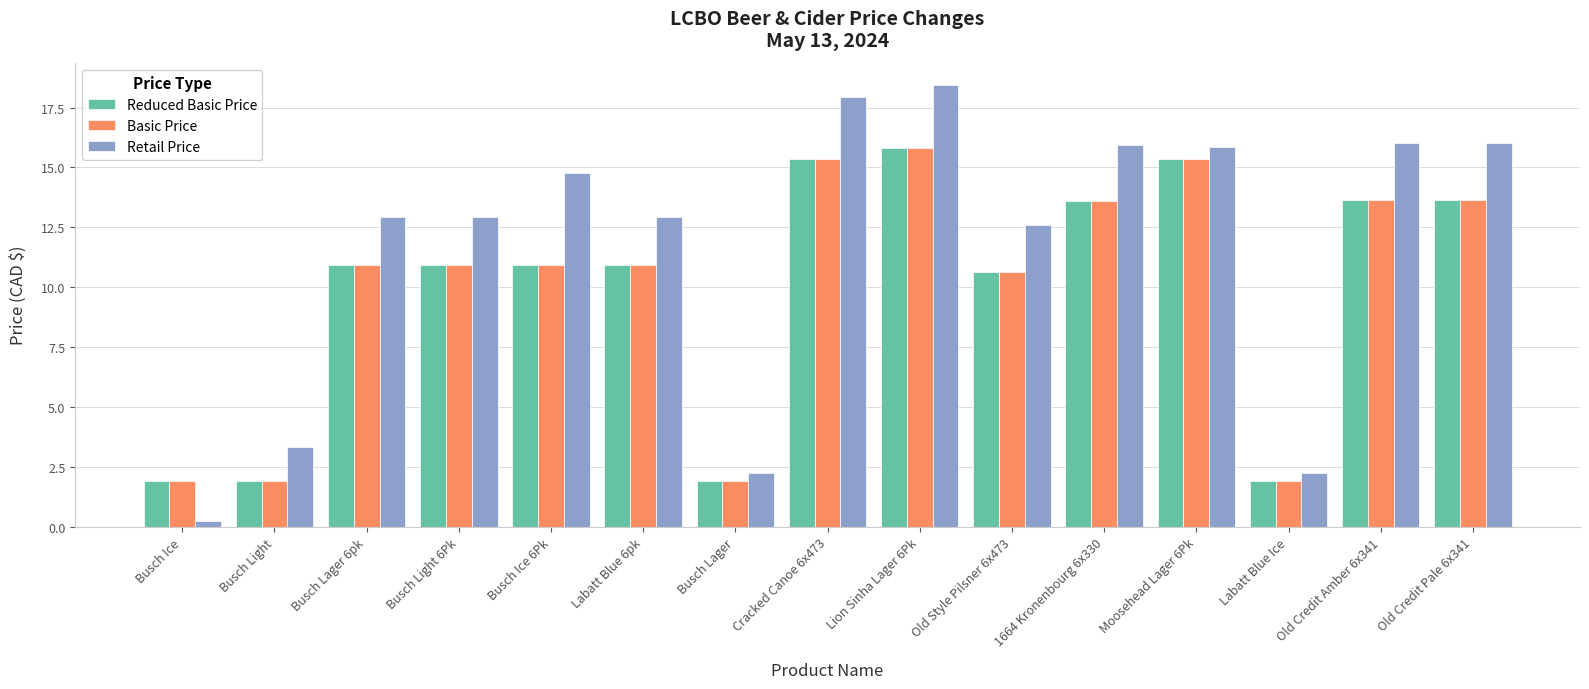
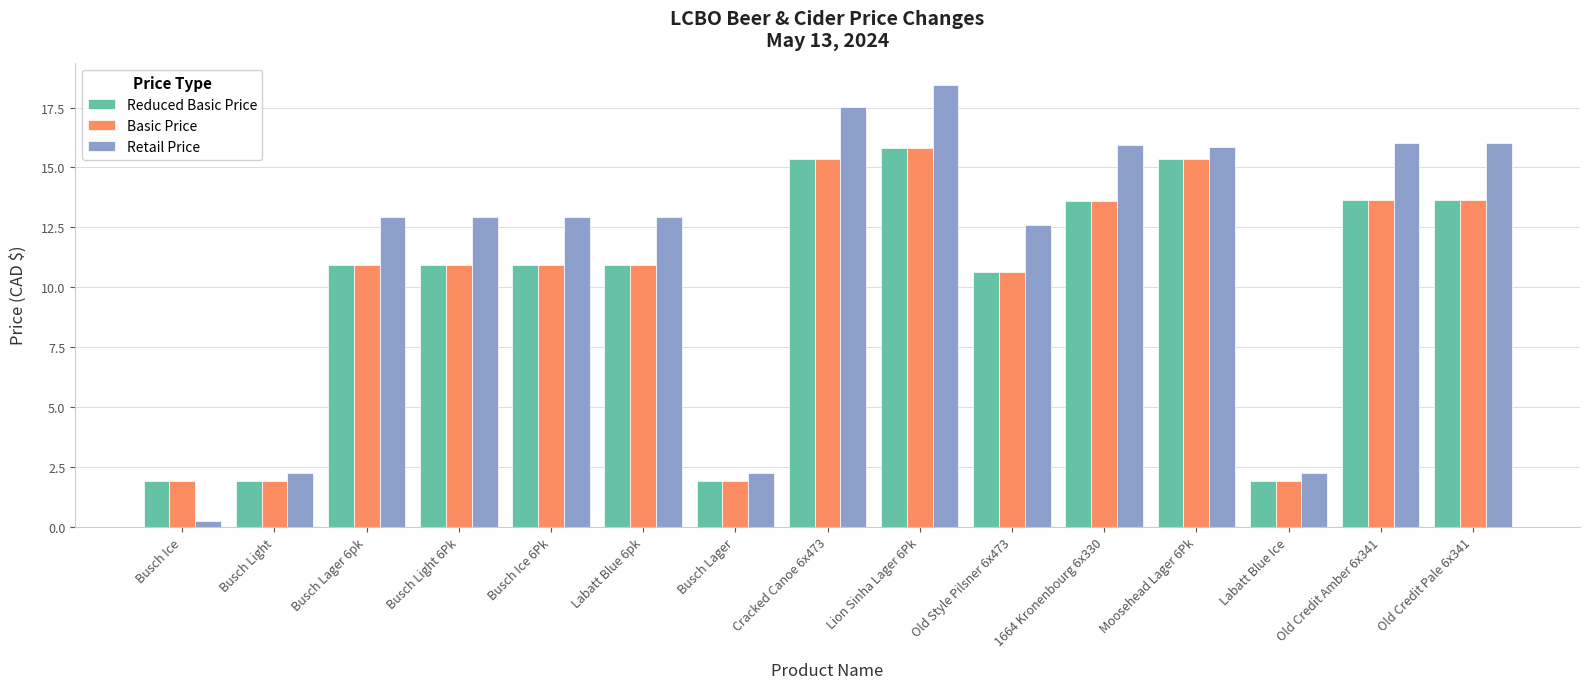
  {
    "Reduced Basic Price": {
      "Busch Ice": 1.9,
      "Busch Light": 1.9,
      "Busch Lager 6pk": 10.9,
      "Busch Light 6Pk": 10.9,
      "Busch Ice 6Pk": 10.9,
      "Labatt Blue 6pk": 10.9,
      "Busch Lager": 1.9,
      "Cracked Canoe 6x473": 15.4,
      "Lion Sinha Lager 6Pk": 15.8,
      "Old Style Pilsner 6x473": 10.6,
      "1664 Kronenbourg 6x330": 13.6,
      "Moosehead Lager 6Pk": 15.4,
      "Labatt Blue Ice": 1.9,
      "Old Credit Amber 6x341": 13.6,
      "Old Credit Pale 6x341": 13.6
    },
    "Basic Price": {
      "Busch Ice": 1.9,
      "Busch Light": 1.9,
      "Busch Lager 6pk": 10.9,
      "Busch Light 6Pk": 10.9,
      "Busch Ice 6Pk": 10.9,
      "Labatt Blue 6pk": 10.9,
      "Busch Lager": 1.9,
      "Cracked Canoe 6x473": 15.4,
      "Lion Sinha Lager 6Pk": 15.8,
      "Old Style Pilsner 6x473": 10.6,
      "1664 Kronenbourg 6x330": 13.6,
      "Moosehead Lager 6Pk": 15.4,
      "Labatt Blue Ice": 1.9,
      "Old Credit Amber 6x341": 13.6,
      "Old Credit Pale 6x341": 13.6
    },
    "Retail Price": {
      "Busch Ice": 0.2,
-     "Busch Light": 3.3,
+     "Busch Light": 2.3,
      "Busch Lager 6pk": 13.0,
      "Busch Light 6Pk": 13.0,
-     "Busch Ice 6Pk": 14.8,
+     "Busch Ice 6Pk": 13.0,
      "Labatt Blue 6pk": 13.0,
      "Busch Lager": 2.3,
-     "Cracked Canoe 6x473": 18.0,
+     "Cracked Canoe 6x473": 17.5,
      "Lion Sinha Lager 6Pk": 18.5,
      "Old Style Pilsner 6x473": 12.6,
      "1664 Kronenbourg 6x330": 16.0,
      "Moosehead Lager 6Pk": 15.8,
      "Labatt Blue Ice": 2.3,
      "Old Credit Amber 6x341": 16.0,
      "Old Credit Pale 6x341": 16.0
    }
  }
